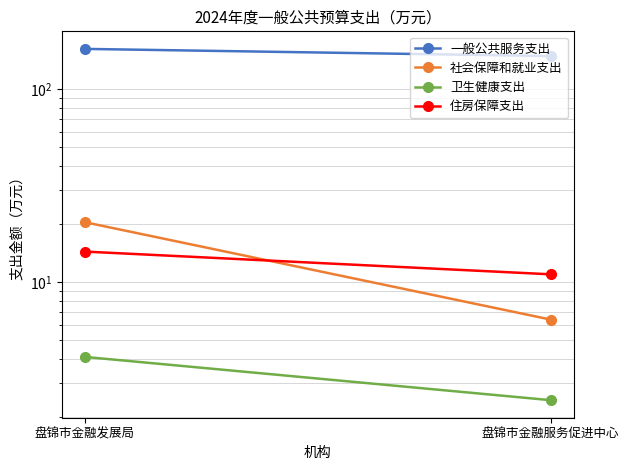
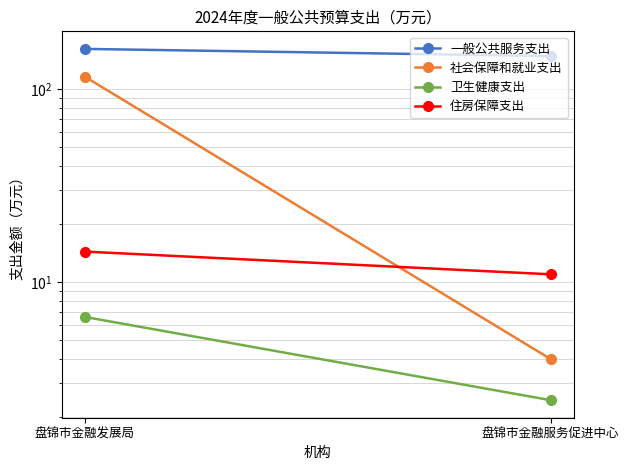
  {
    "一般公共服务支出": {
      "盘锦市金融发展局": 160
    },
    "社会保障和就业支出": {
-     "盘锦市金融发展局": 20,
-     "盘锦市金融服务促进中心": 6.4
+     "盘锦市金融发展局": 120,
+     "盘锦市金融服务促进中心": 4.0
    },
    "卫生健康支出": {
-     "盘锦市金融发展局": 4.1,
+     "盘锦市金融发展局": 6.6,
      "盘锦市金融服务促进中心": 2.5
    },
    "住房保障支出": {
      "盘锦市金融发展局": 14,
      "盘锦市金融服务促进中心": 11
    }
  }
